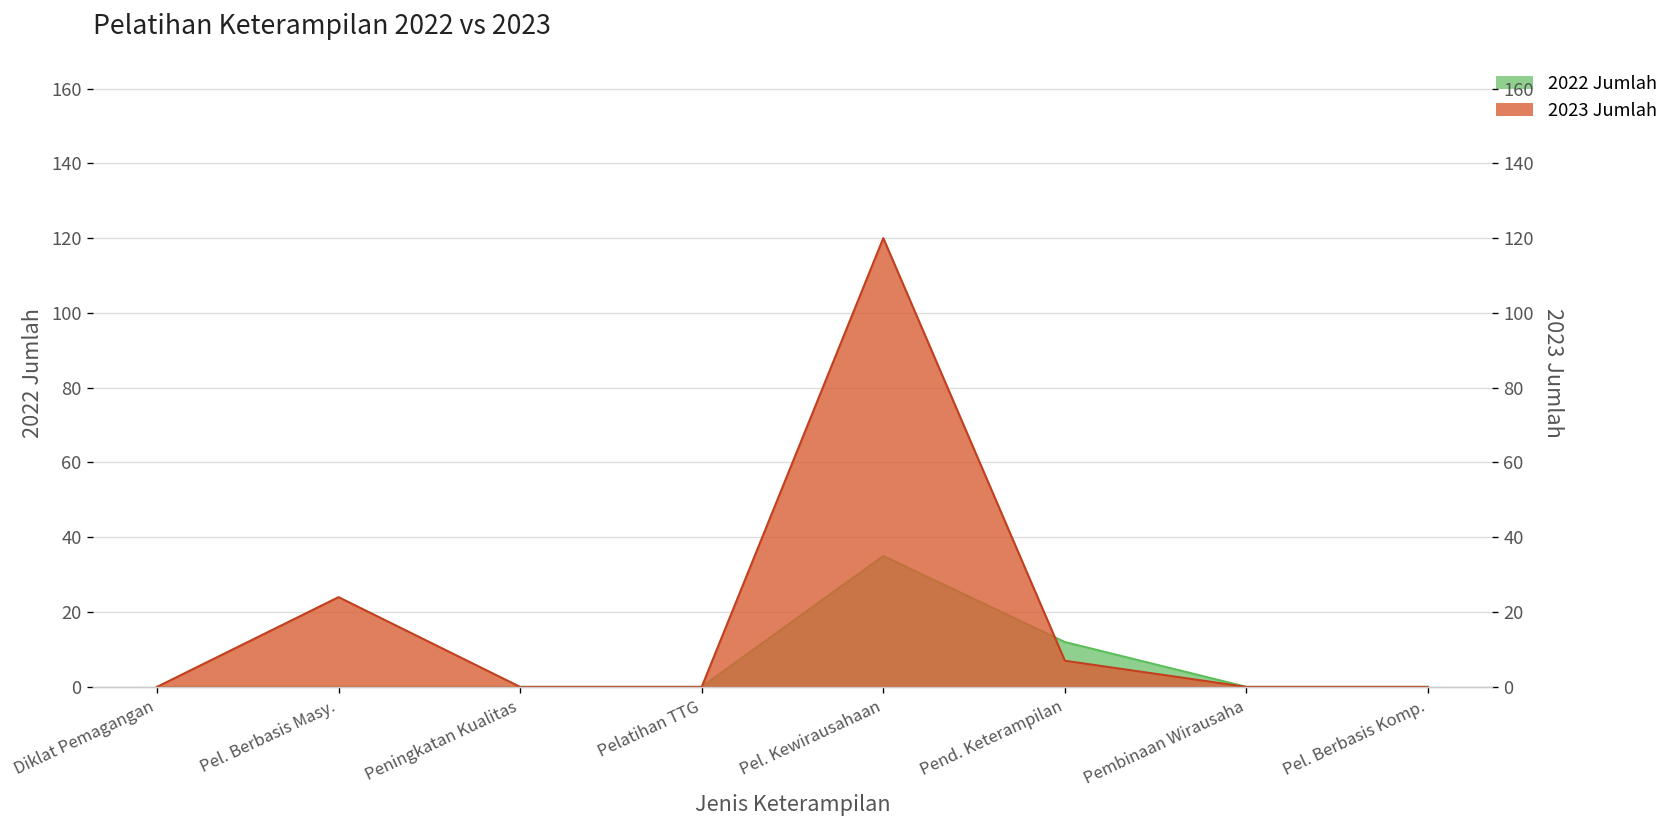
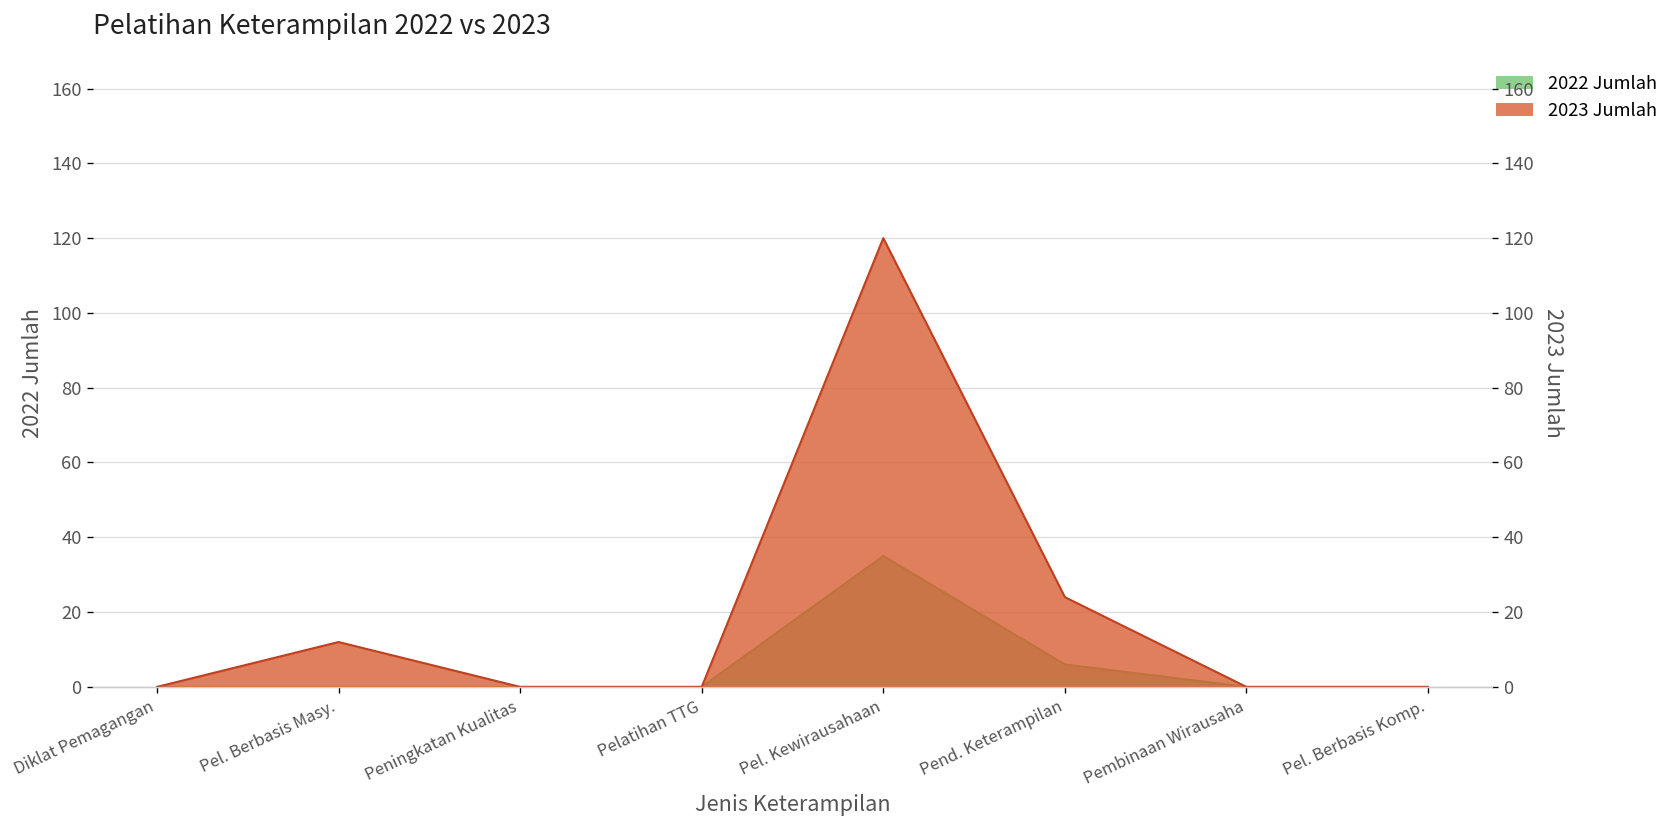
  {
    "2022 Jumlah": {
      "Diklat Pemagangan": 0,
      "Pel. Berbasis Masy.": 0,
      "Peningkatan Kualitas": 0,
      "Pelatihan TTG": 0,
      "Pel. Kewirausahaan": 35,
-     "Pend. Keterampilan": 12,
+     "Pend. Keterampilan": 6,
      "Pembinaan Wirausaha": 0,
      "Pel. Berbasis Komp.": 0
    },
    "2023 Jumlah": {
      "Diklat Pemagangan": 0,
-     "Pel. Berbasis Masy.": 24,
+     "Pel. Berbasis Masy.": 12,
      "Peningkatan Kualitas": 0,
      "Pelatihan TTG": 0,
      "Pel. Kewirausahaan": 120,
-     "Pend. Keterampilan": 7,
+     "Pend. Keterampilan": 24,
      "Pembinaan Wirausaha": 0,
      "Pel. Berbasis Komp.": 0
    }
  }
